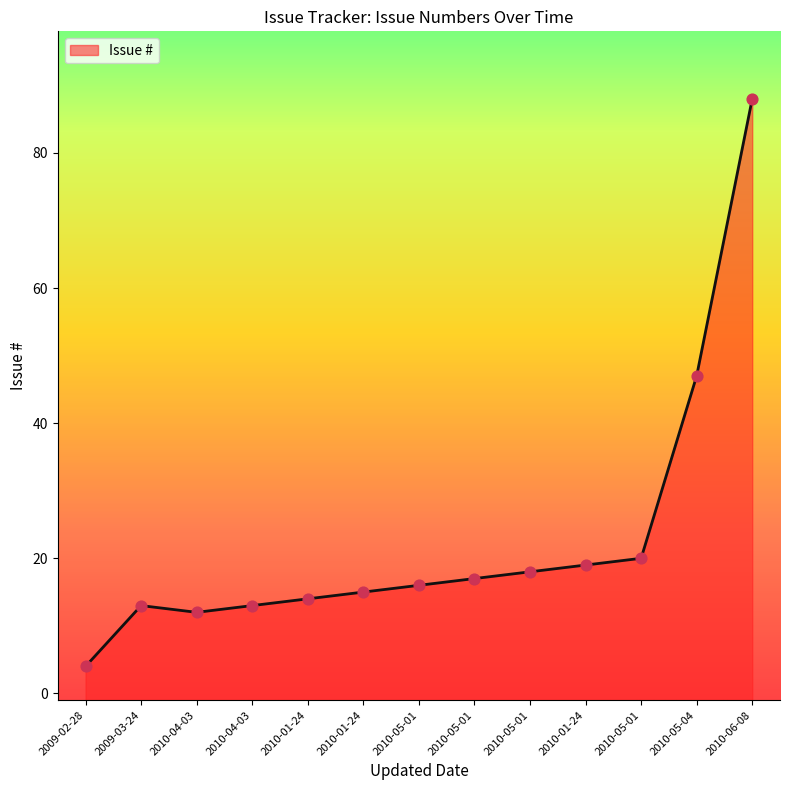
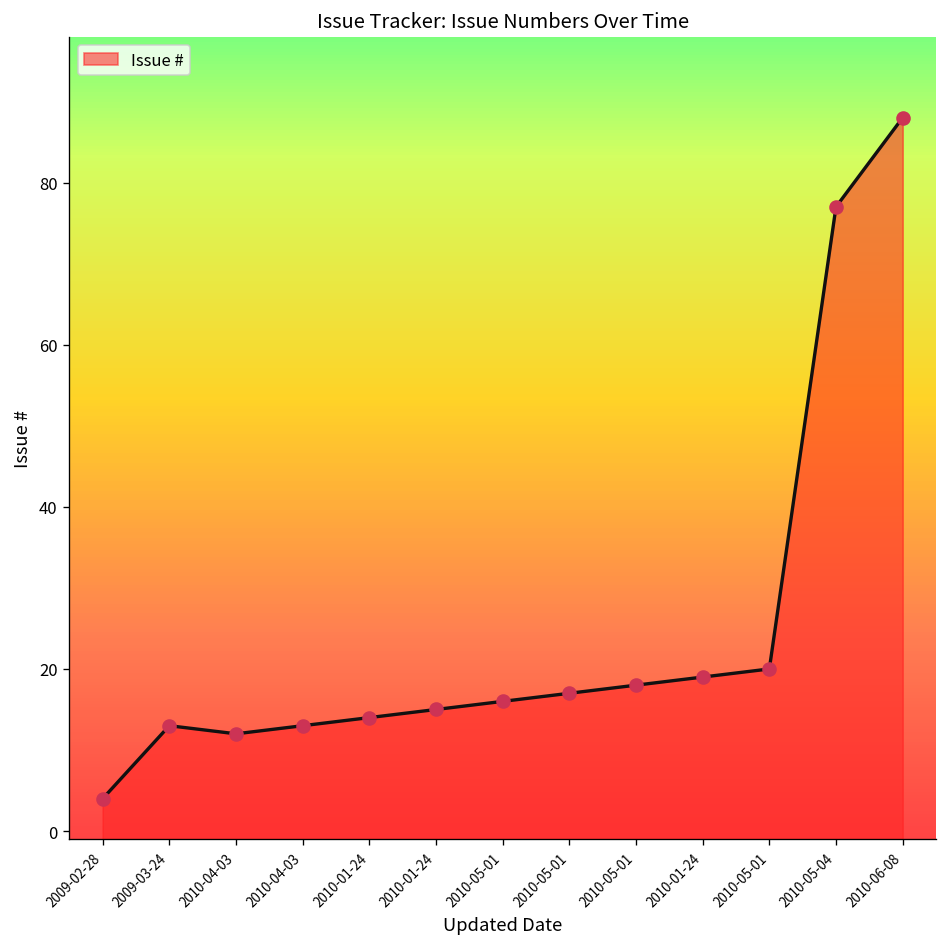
  {
    "2009-02-28": 4,
    "2009-03-24": 13,
-   "2010-05-04": 47,
+   "2010-05-04": 77,
    "2010-06-08": 88
  }
